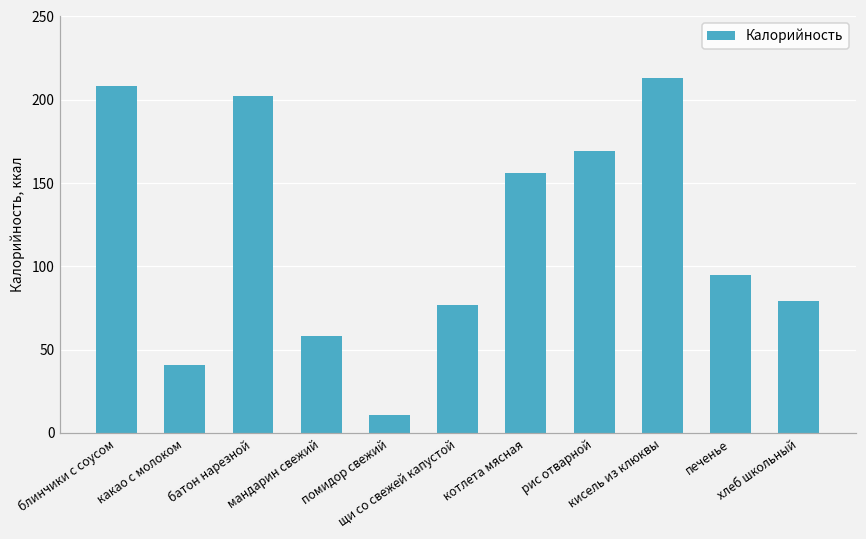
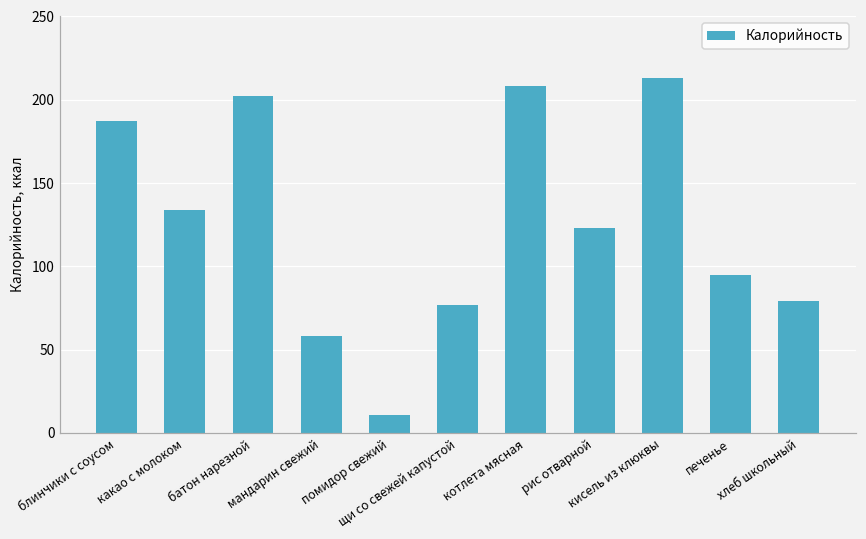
  {
-   "блинчики с соусом": 208,
-   "какао с молоком": 41,
+   "блинчики с соусом": 187,
+   "какао с молоком": 134,
    "батон нарезной": 202,
    "мандарин свежий": 58,
    "помидор свежий": 11,
    "щи со свежей капустой": 77,
-   "котлета мясная": 156,
-   "рис отварной": 169,
+   "котлета мясная": 208,
+   "рис отварной": 123,
    "кисель из клюквы": 213,
    "печенье": 95,
    "хлеб школьный": 79
  }
